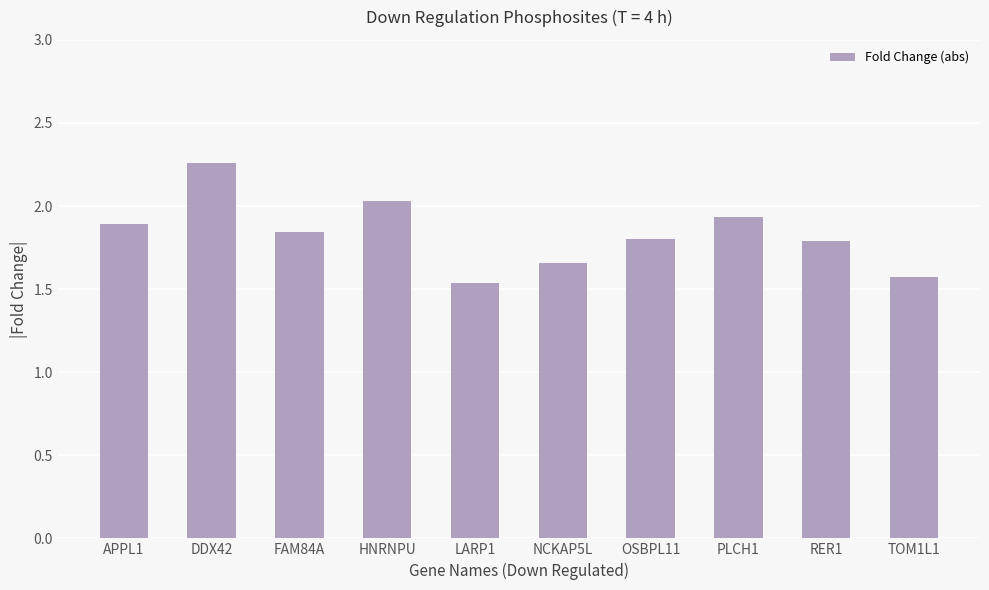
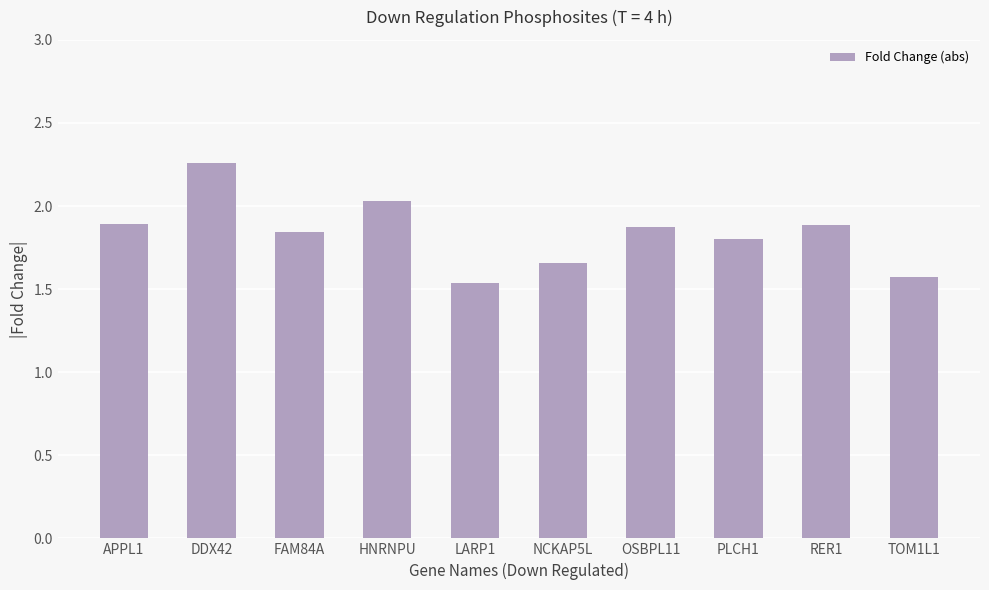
  {
    "APPL1": 1.89,
    "DDX42": 2.26,
    "FAM84A": 1.84,
    "HNRNPU": 2.03,
    "LARP1": 1.54,
    "NCKAP5L": 1.66,
-   "OSBPL11": 1.80,
-   "PLCH1": 1.93,
-   "RER1": 1.79,
+   "OSBPL11": 1.87,
+   "PLCH1": 1.80,
+   "RER1": 1.89,
    "TOM1L1": 1.57
  }
